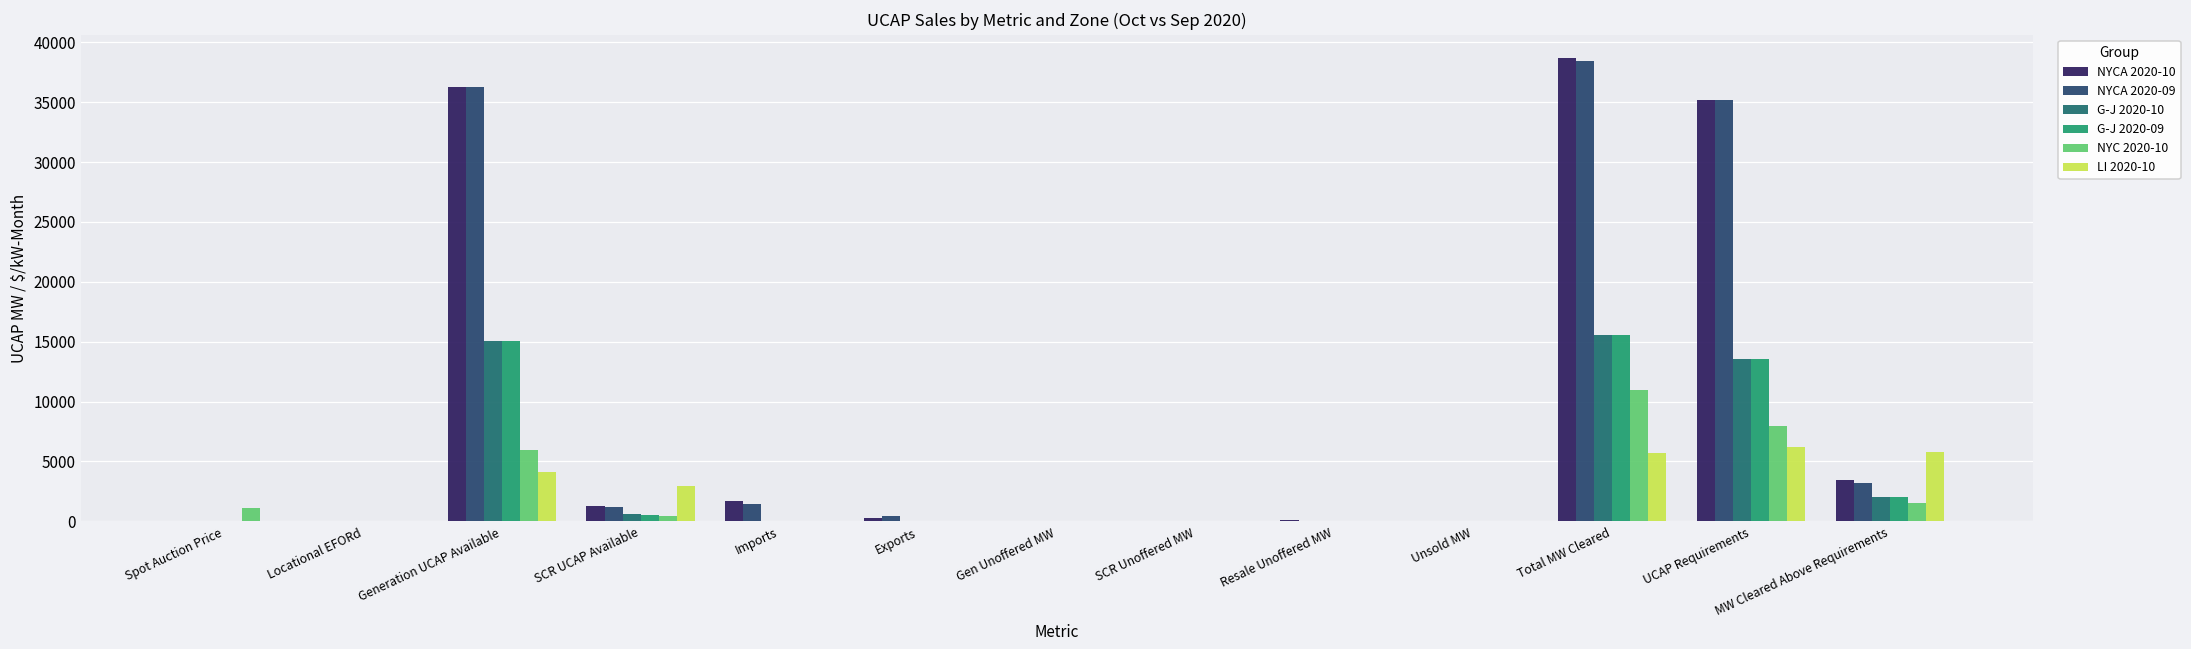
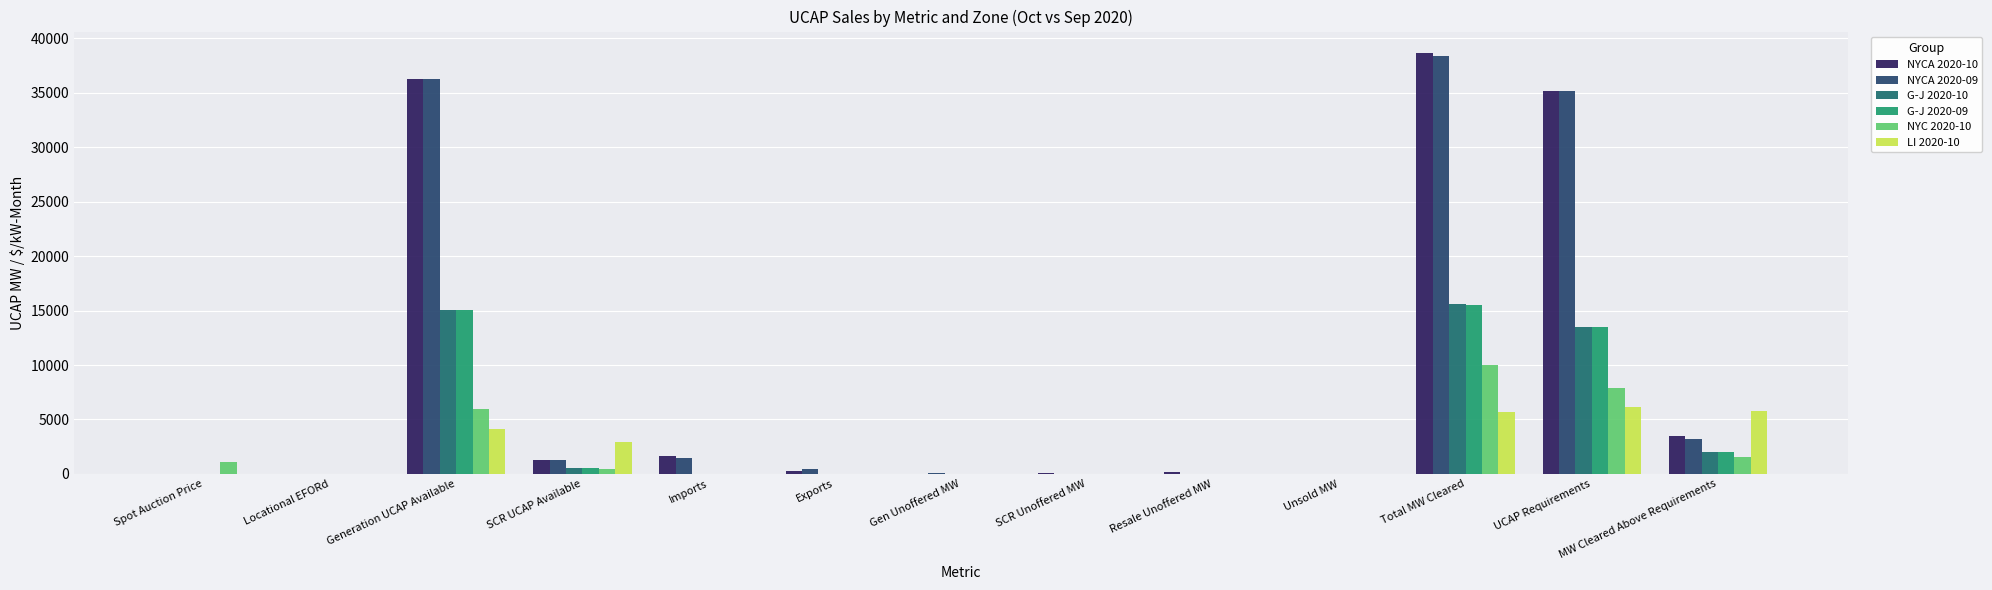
  {
    "NYC 2020-10": {
      "Spot Auction Price": 1100,
      "Generation UCAP Available": 6000,
      "SCR UCAP Available": 500,
      "Imports": 0,
      "Exports": 0,
      "Gen Unoffered MW": 0,
      "Unsold MW": 0,
-     "Total MW Cleared": 11000,
+     "Total MW Cleared": 10000,
      "UCAP Requirements": 7900,
      "MW Cleared Above Requirements": 1500
    },
    "LI 2020-10": {
      "Generation UCAP Available": 4100,
      "SCR UCAP Available": 2900,
      "Imports": 0,
      "Exports": 0,
      "Gen Unoffered MW": 0,
      "Resale Unoffered MW": 0,
      "Unsold MW": 0,
      "Total MW Cleared": 5700,
      "UCAP Requirements": 6200,
      "MW Cleared Above Requirements": 5800
    }
  }
